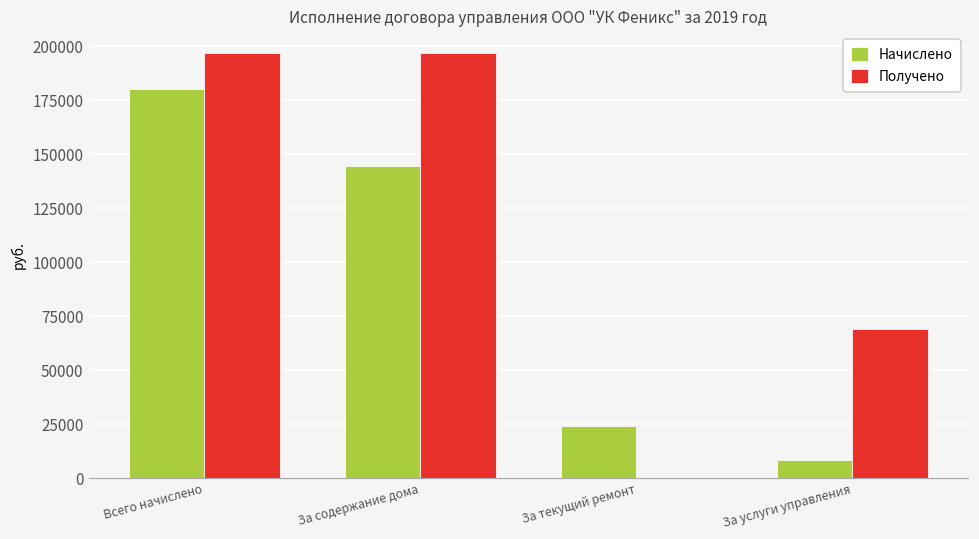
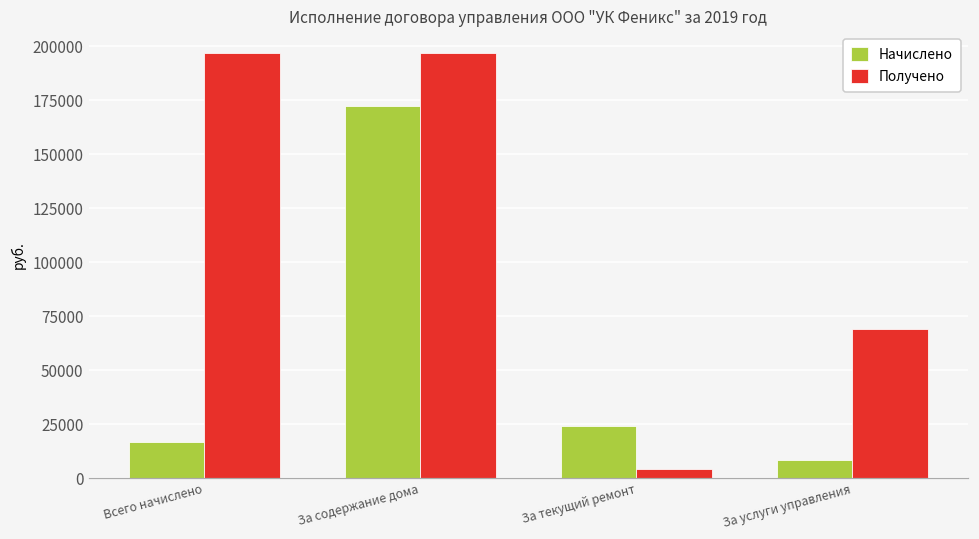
  {
    "Начислено": {
-     "Всего начислено": 180000,
-     "За содержание дома": 145000,
+     "Всего начислено": 17000,
+     "За содержание дома": 172000,
      "За текущий ремонт": 24000,
      "За услуги управления": 8000
    },
    "Получено": {
      "Всего начислено": 197000,
      "За содержание дома": 197000,
-     "За текущий ремонт": 0,
+     "За текущий ремонт": 4000,
      "За услуги управления": 69000
    }
  }
